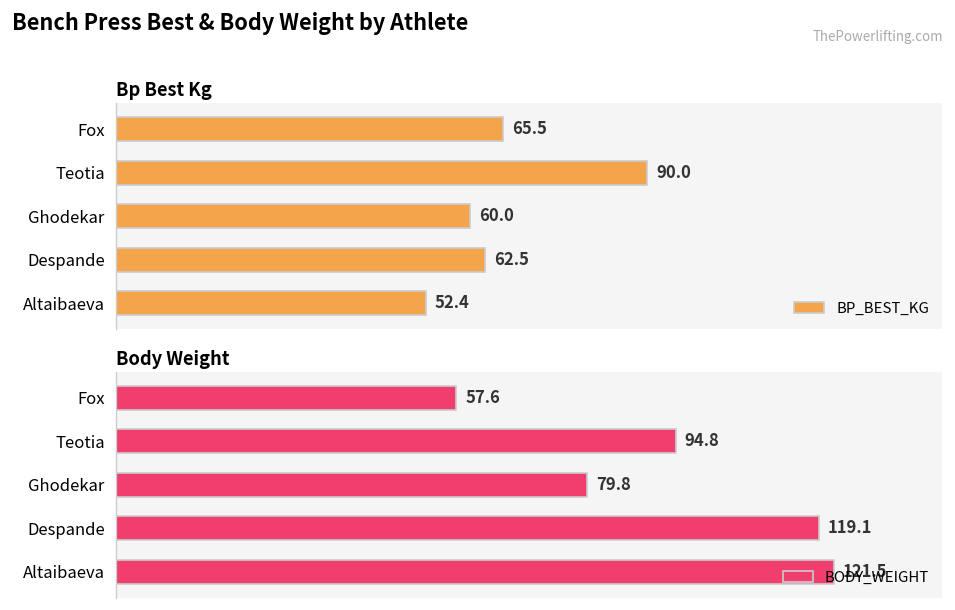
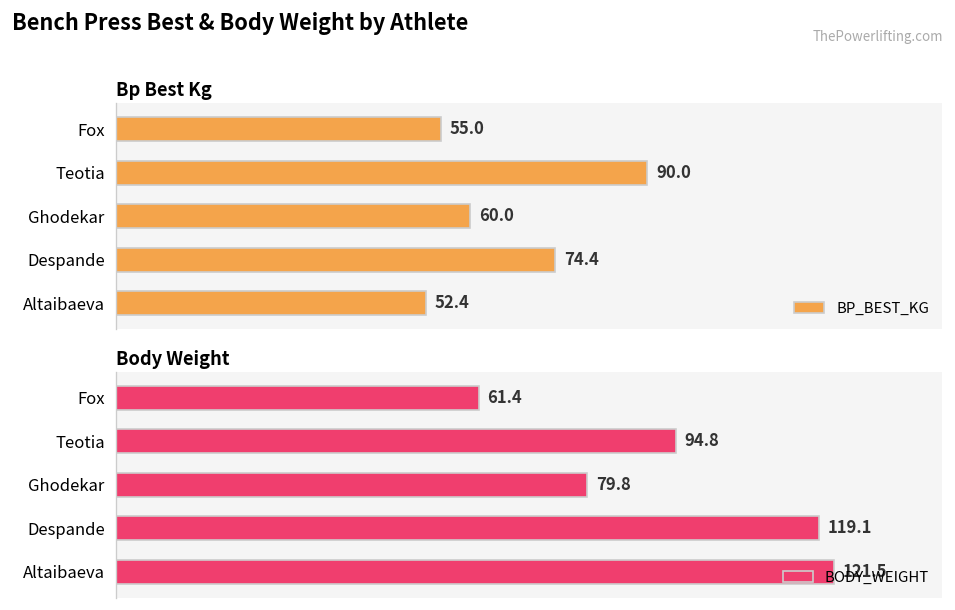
  {
    "Bp Best Kg": {
-     "Fox": 65.5,
+     "Fox": 55.0,
      "Teotia": 90.0,
      "Ghodekar": 60.0,
-     "Despande": 62.5,
+     "Despande": 74.4,
      "Altaibaeva": 52.4
    },
    "Body Weight": {
-     "Fox": 57.6,
+     "Fox": 61.4,
      "Teotia": 94.8,
      "Ghodekar": 79.8,
      "Despande": 119.1,
      "Altaibaeva": 121.5
    }
  }
